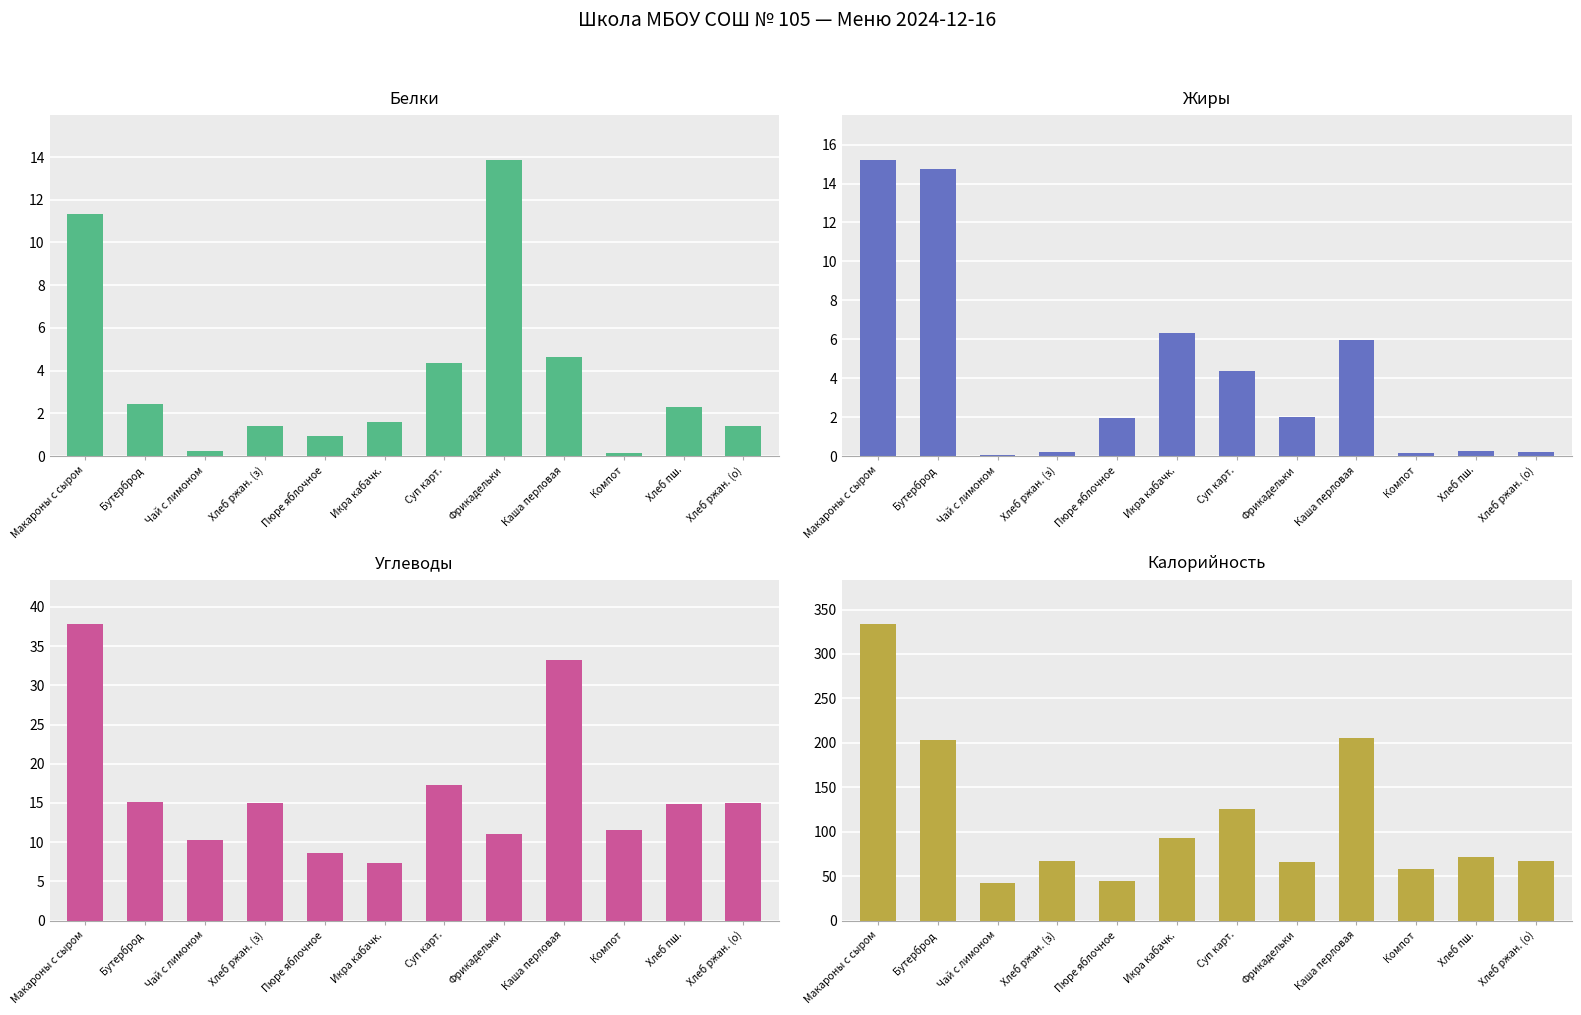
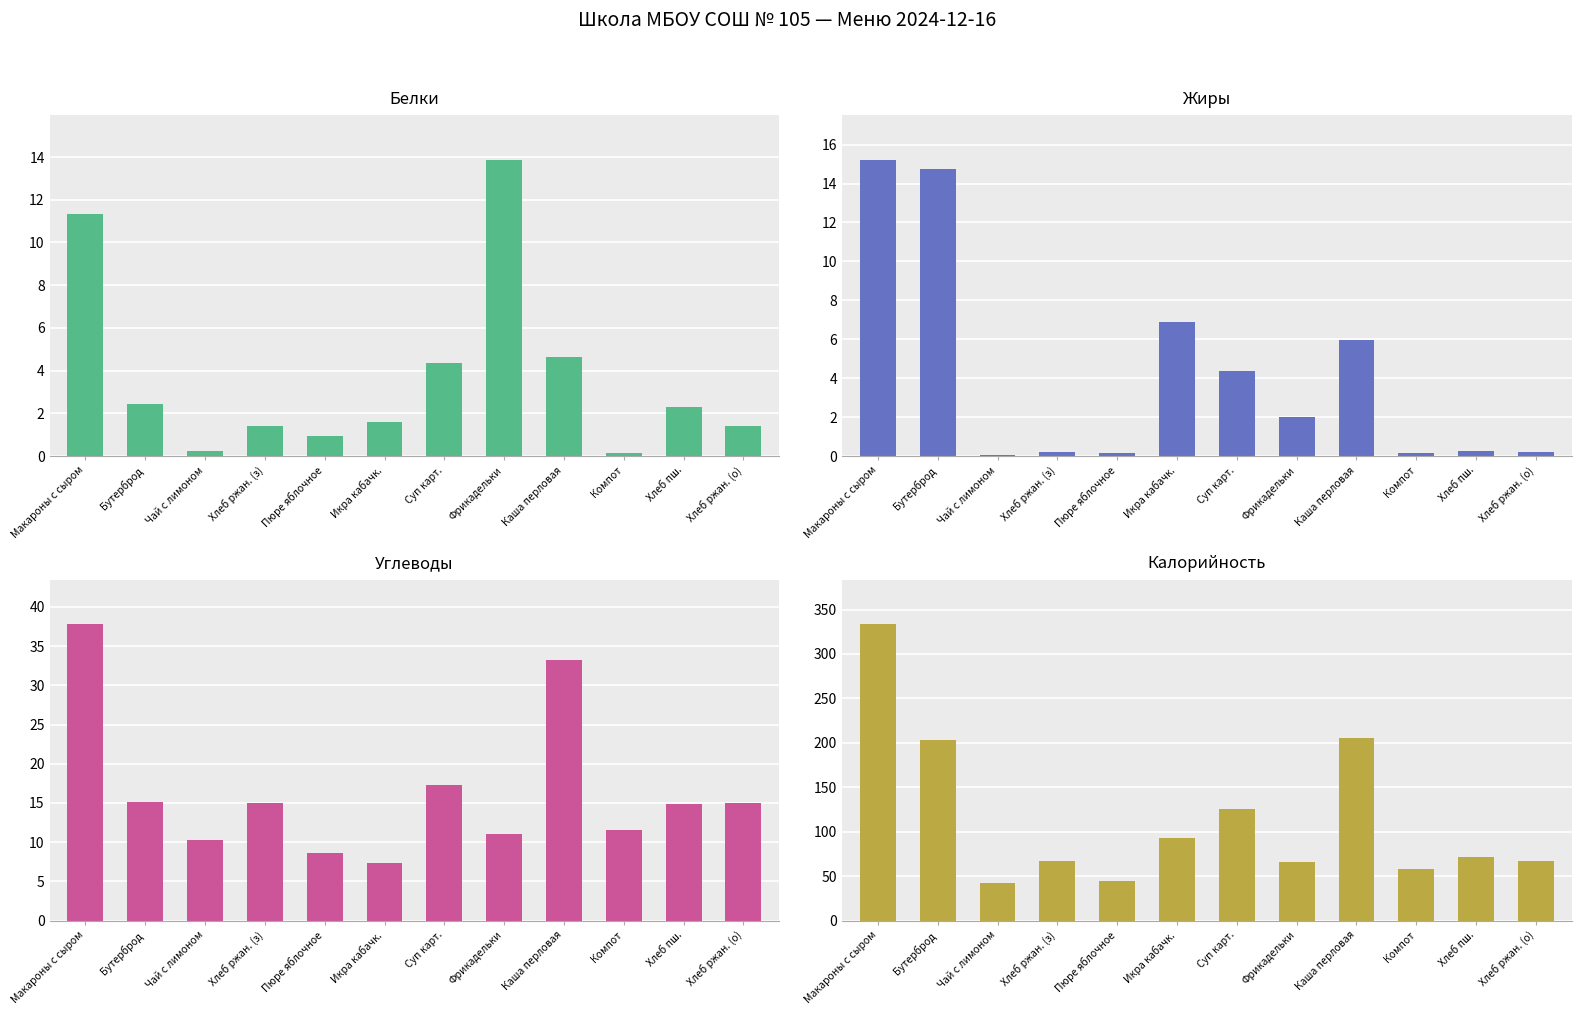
  {
    "Белки": {
      "Макароны с сыром": 11.3,
      "Бутерброд": 2.4,
      "Чай с лимоном": 0.3,
      "Хлеб ржан. (з)": 1.4,
      "Пюре яблочное": 0.9,
      "Икра кабачк.": 1.6,
      "Суп карт.": 4.4,
      "Фрикадельки": 13.9,
      "Каша перловая": 4.7,
      "Компот": 0.2,
      "Хлеб пш.": 2.3,
      "Хлеб ржан. (о)": 1.4
    },
    "Жиры": {
      "Макароны с сыром": 15.2,
      "Бутерброд": 14.8,
      "Хлеб ржан. (з)": 0.2,
-     "Пюре яблочное": 2.0,
-     "Икра кабачк.": 6.3,
+     "Пюре яблочное": 0.1,
+     "Икра кабачк.": 6.9,
      "Суп карт.": 4.4,
      "Фрикадельки": 2.0,
      "Каша перловая": 6.0,
      "Компот": 0.2,
      "Хлеб пш.": 0.3,
      "Хлеб ржан. (о)": 0.2
    },
    "Углеводы": {
      "Макароны с сыром": 38,
      "Бутерброд": 15,
      "Чай с лимоном": 10,
      "Хлеб ржан. (з)": 15,
      "Пюре яблочное": 9,
      "Икра кабачк.": 7,
      "Суп карт.": 17,
      "Фрикадельки": 11,
      "Каша перловая": 33,
      "Компот": 12,
      "Хлеб пш.": 15,
      "Хлеб ржан. (о)": 15
    },
    "Калорийность": {
      "Макароны с сыром": 330,
      "Бутерброд": 200,
      "Чай с лимоном": 40,
      "Хлеб ржан. (з)": 70,
      "Пюре яблочное": 40,
      "Икра кабачк.": 90,
      "Суп карт.": 130,
      "Фрикадельки": 70,
      "Каша перловая": 210,
      "Компот": 60,
      "Хлеб пш.": 70,
      "Хлеб ржан. (о)": 70
    }
  }
